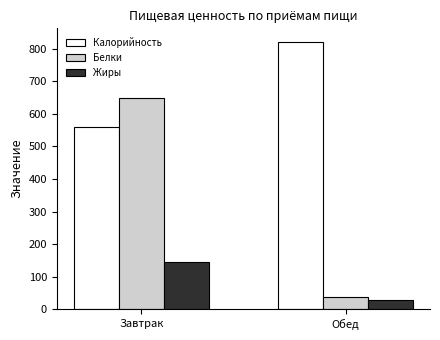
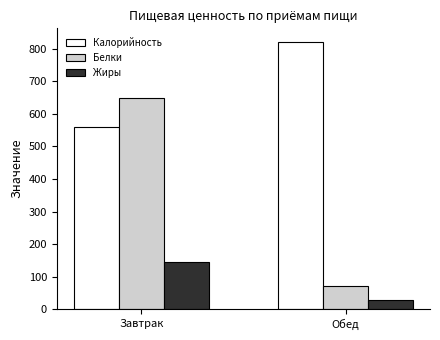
  {
    "Калорийность": {
      "Завтрак": 560,
      "Обед": 820
    },
    "Белки": {
      "Завтрак": 650,
-     "Обед": 40
+     "Обед": 70
    },
    "Жиры": {
      "Завтрак": 140,
      "Обед": 30
    }
  }
